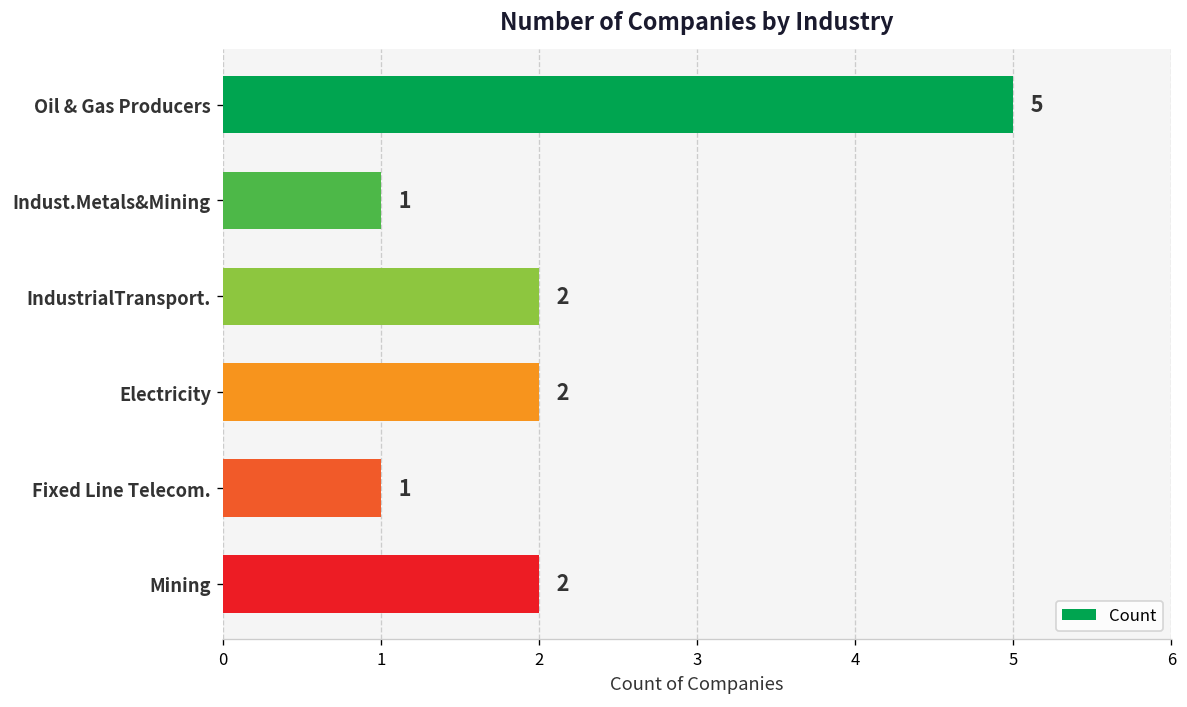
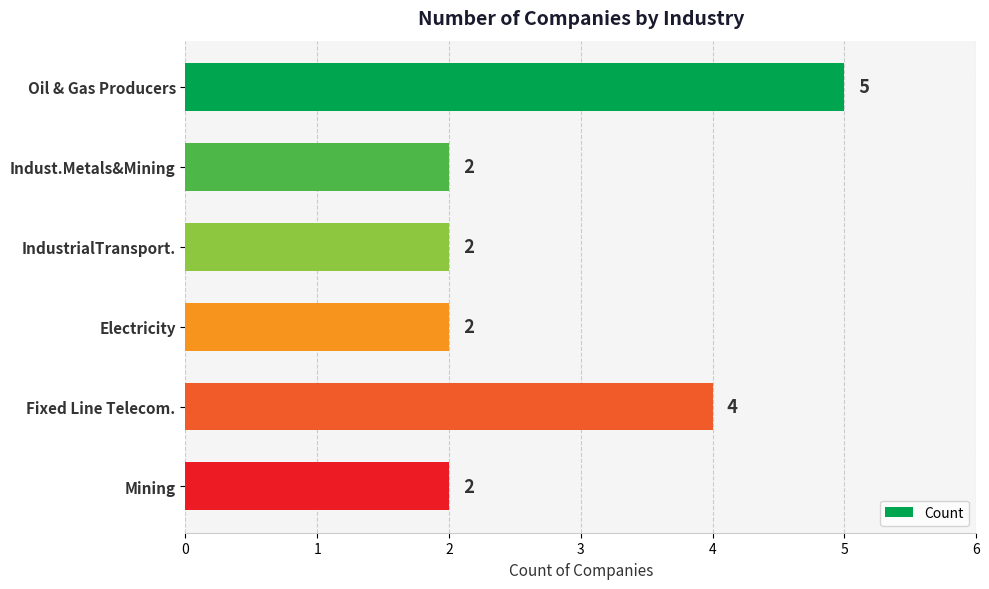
  {
    "Oil & Gas Producers": 5,
-   "Indust.Metals&Mining": 1,
+   "Indust.Metals&Mining": 2,
    "IndustrialTransport.": 2,
    "Electricity": 2,
-   "Fixed Line Telecom.": 1,
+   "Fixed Line Telecom.": 4,
    "Mining": 2
  }
